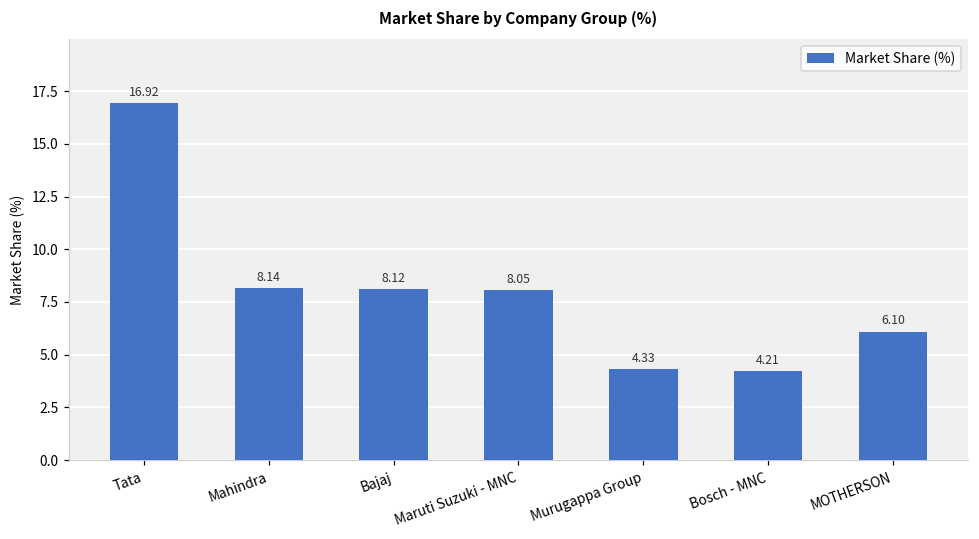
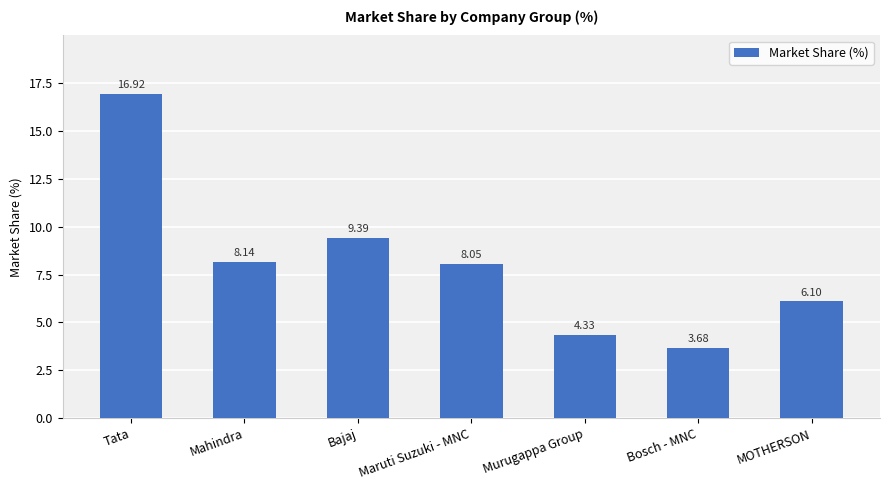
  {
    "Tata": 16.92,
    "Mahindra": 8.14,
-   "Bajaj": 8.12,
+   "Bajaj": 9.39,
    "Maruti Suzuki - MNC": 8.05,
    "Murugappa Group": 4.33,
-   "Bosch - MNC": 4.21,
+   "Bosch - MNC": 3.68,
    "MOTHERSON": 6.10
  }
